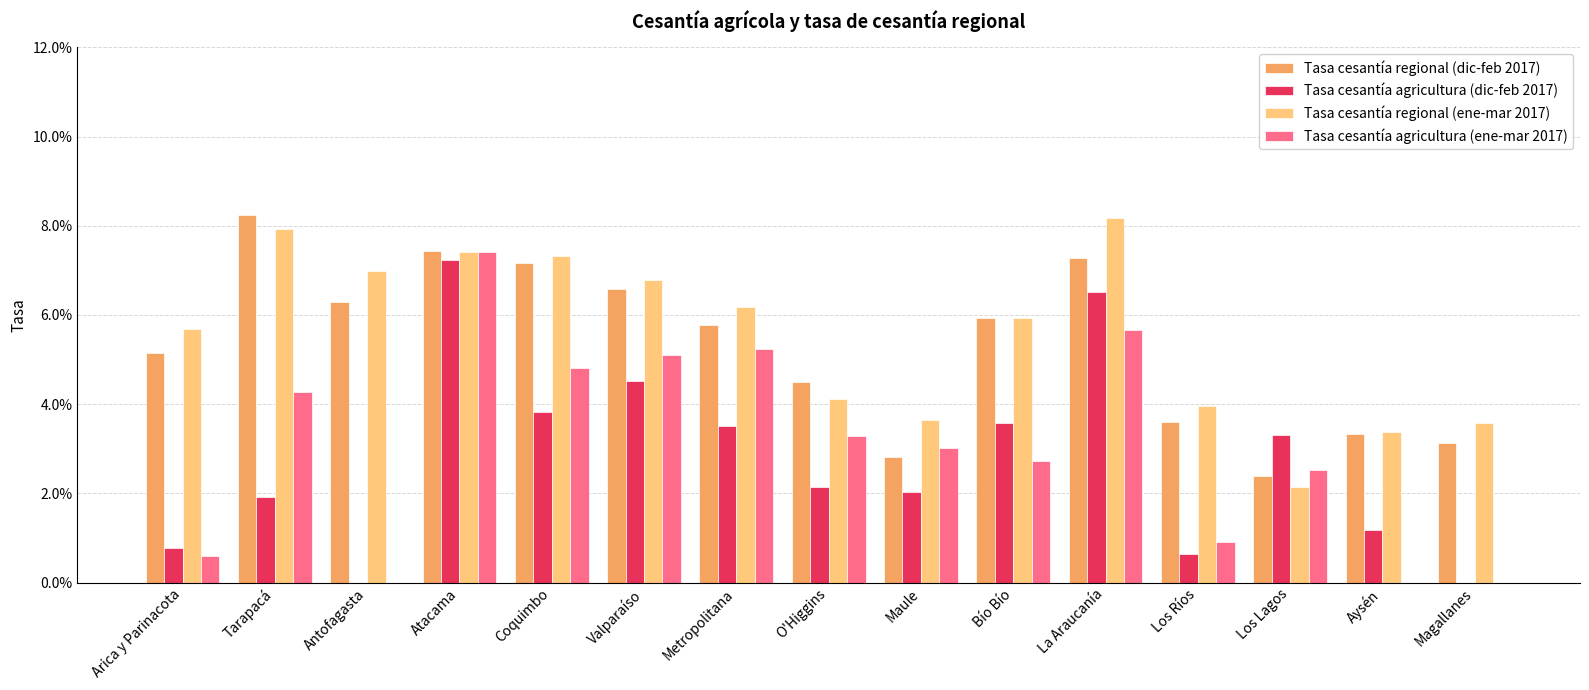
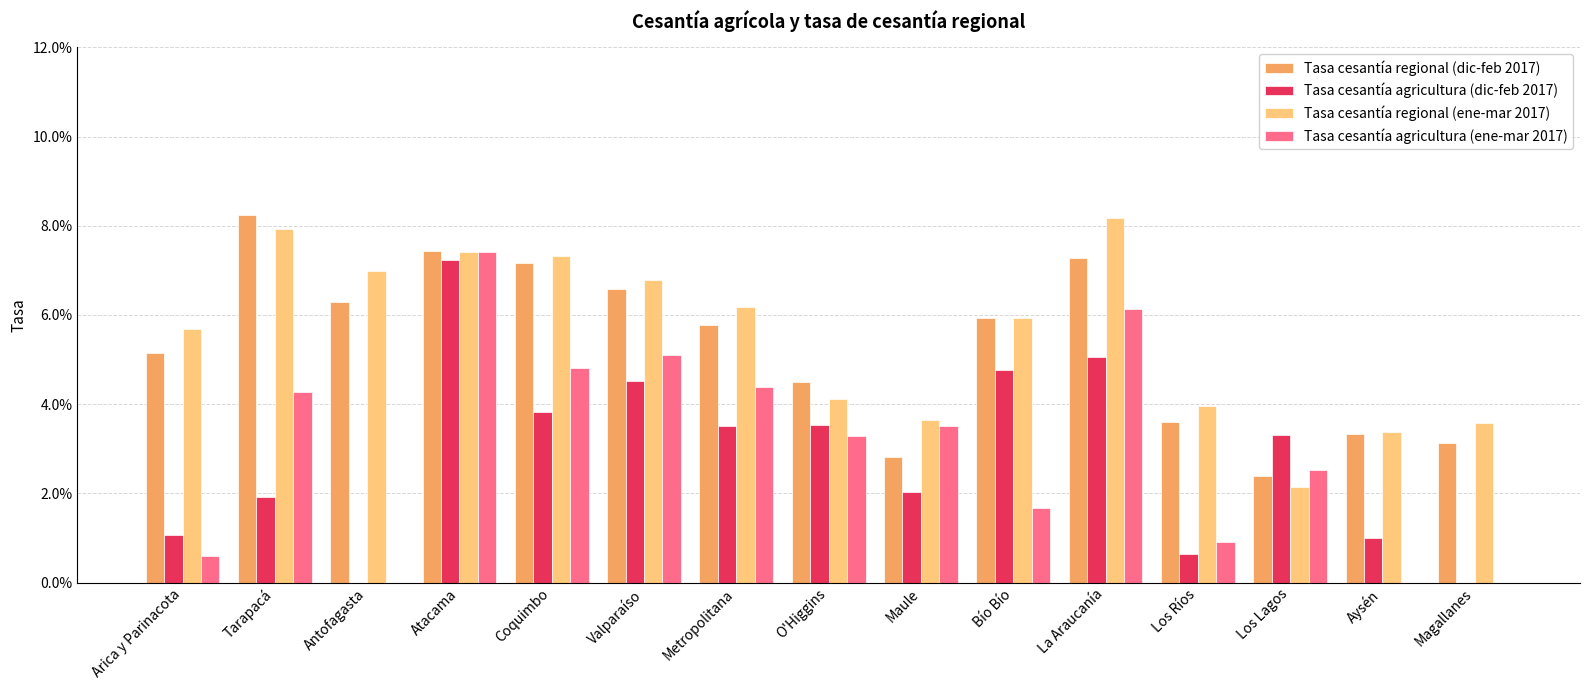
  {
    "Tasa cesantía agricultura (dic-feb 2017)": {
-     "Arica y Parinacota": "0.8%",
+     "Arica y Parinacota": "1.1%",
      "Tarapacá": "1.9%",
      "Antofagasta": "0.0%",
      "Atacama": "7.2%",
      "Coquimbo": "3.8%",
      "Valparaíso": "4.5%",
      "Metropolitana": "3.5%",
-     "O'Higgins": "2.1%",
+     "O'Higgins": "3.5%",
      "Maule": "2.0%",
-     "Bío Bío": "3.6%",
-     "La Araucanía": "6.5%",
+     "Bío Bío": "4.8%",
+     "La Araucanía": "5.1%",
      "Los Ríos": "0.6%",
      "Los Lagos": "3.3%",
-     "Aysén": "1.2%",
+     "Aysén": "1.0%",
      "Magallanes": "0.0%"
    },
    "Tasa cesantía agricultura (ene-mar 2017)": {
      "Arica y Parinacota": "0.6%",
      "Tarapacá": "4.3%",
      "Antofagasta": "0.0%",
      "Atacama": "7.4%",
      "Coquimbo": "4.8%",
      "Valparaíso": "5.1%",
-     "Metropolitana": "5.2%",
+     "Metropolitana": "4.4%",
      "O'Higgins": "3.3%",
-     "Maule": "3.0%",
-     "Bío Bío": "2.7%",
-     "La Araucanía": "5.7%",
+     "Maule": "3.5%",
+     "Bío Bío": "1.7%",
+     "La Araucanía": "6.1%",
      "Los Ríos": "0.9%",
      "Los Lagos": "2.5%",
      "Aysén": "0.0%",
      "Magallanes": "0.0%"
    }
  }
